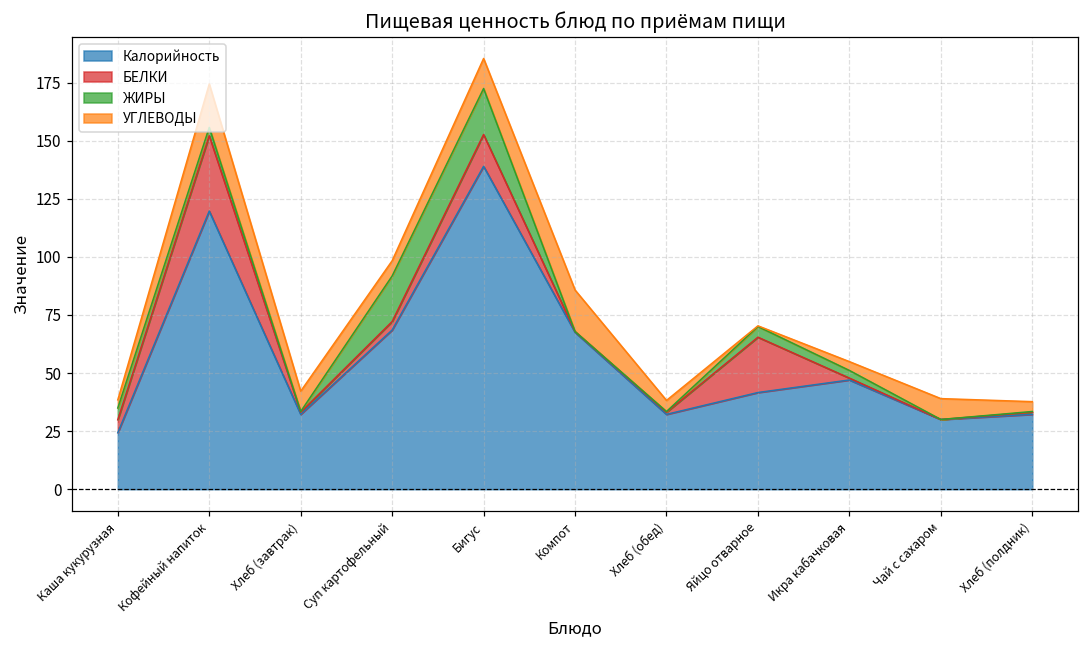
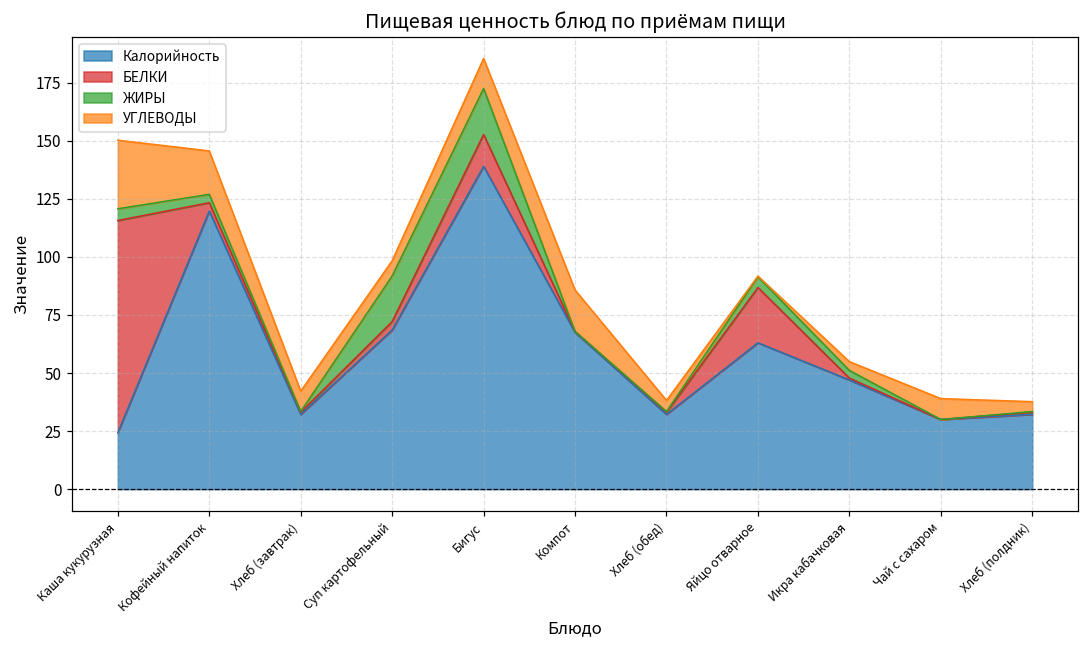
  {
    "Калорийность": {
      "Каша кукурузная": 24,
      "Кофейный напиток": 120,
      "Суп картофельный": 69,
      "Бигус": 139,
-     "Яйцо отварное": 42
+     "Яйцо отварное": 63
    },
    "БЕЛКИ": {
-     "Каша кукурузная": 6,
-     "Кофейный напиток": 32,
+     "Каша кукурузная": 91,
+     "Кофейный напиток": 4,
      "Суп картофельный": 4,
      "Бигус": 14,
      "Яйцо отварное": 24
    },
    "ЖИРЫ": {
      "Каша кукурузная": 5,
      "Суп картофельный": 20,
      "Бигус": 20,
      "Икра кабачковая": 3
    },
    "УГЛЕВОДЫ": {
-     "Каша кукурузная": 4,
+     "Каша кукурузная": 30,
      "Хлеб (завтрак)": 9,
      "Суп картофельный": 7,
      "Бигус": 13,
      "Компот": 18,
      "Хлеб (обед)": 5,
      "Икра кабачковая": 4,
      "Чай с сахаром": 9,
      "Хлеб (полдник)": 4
    }
  }
